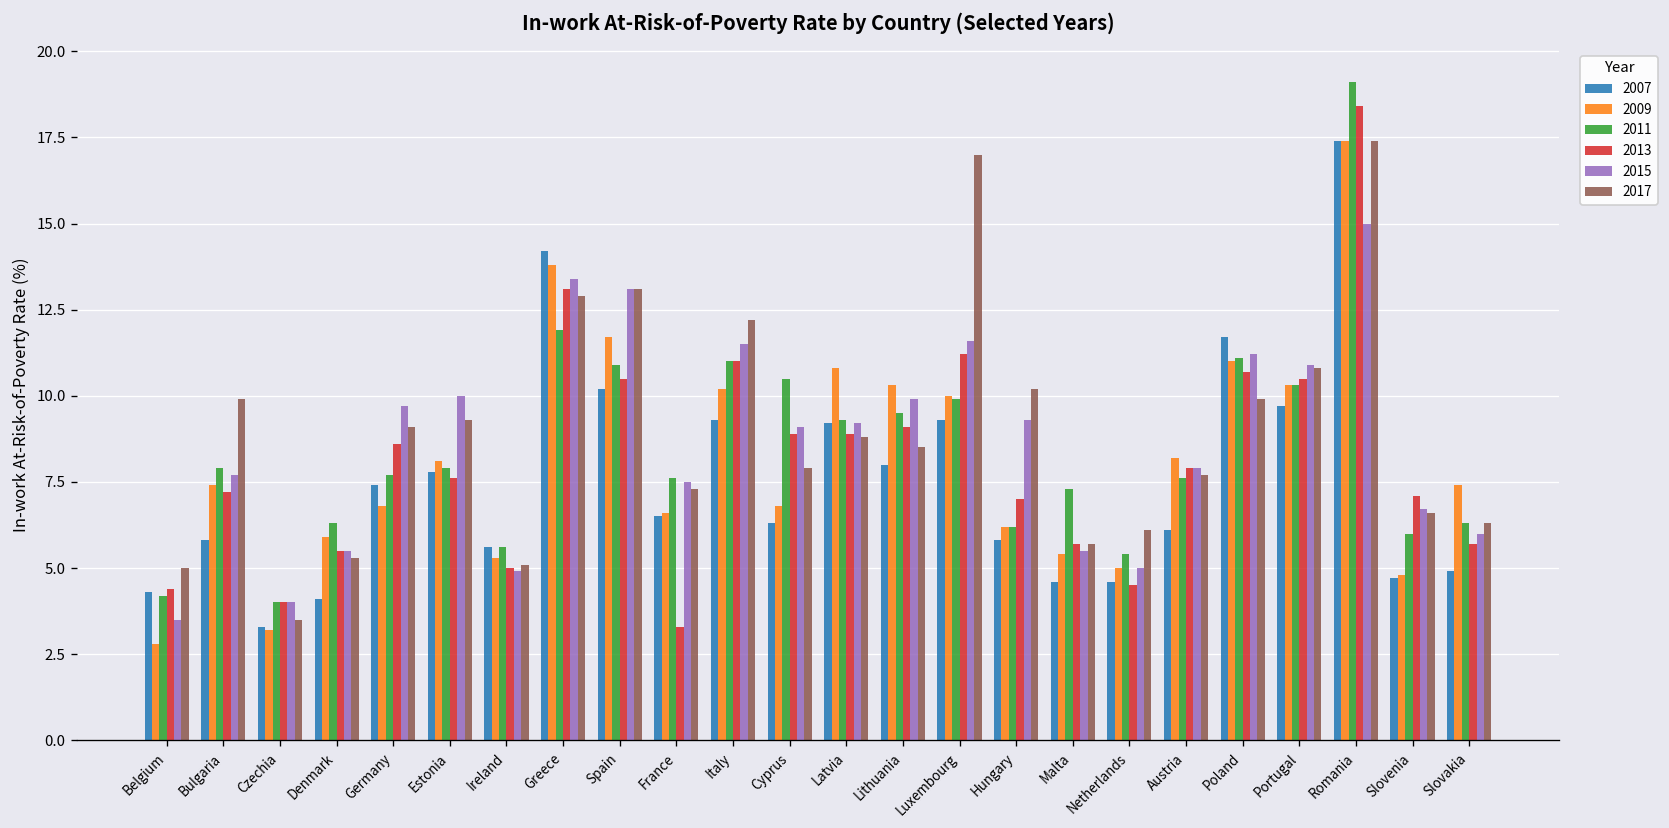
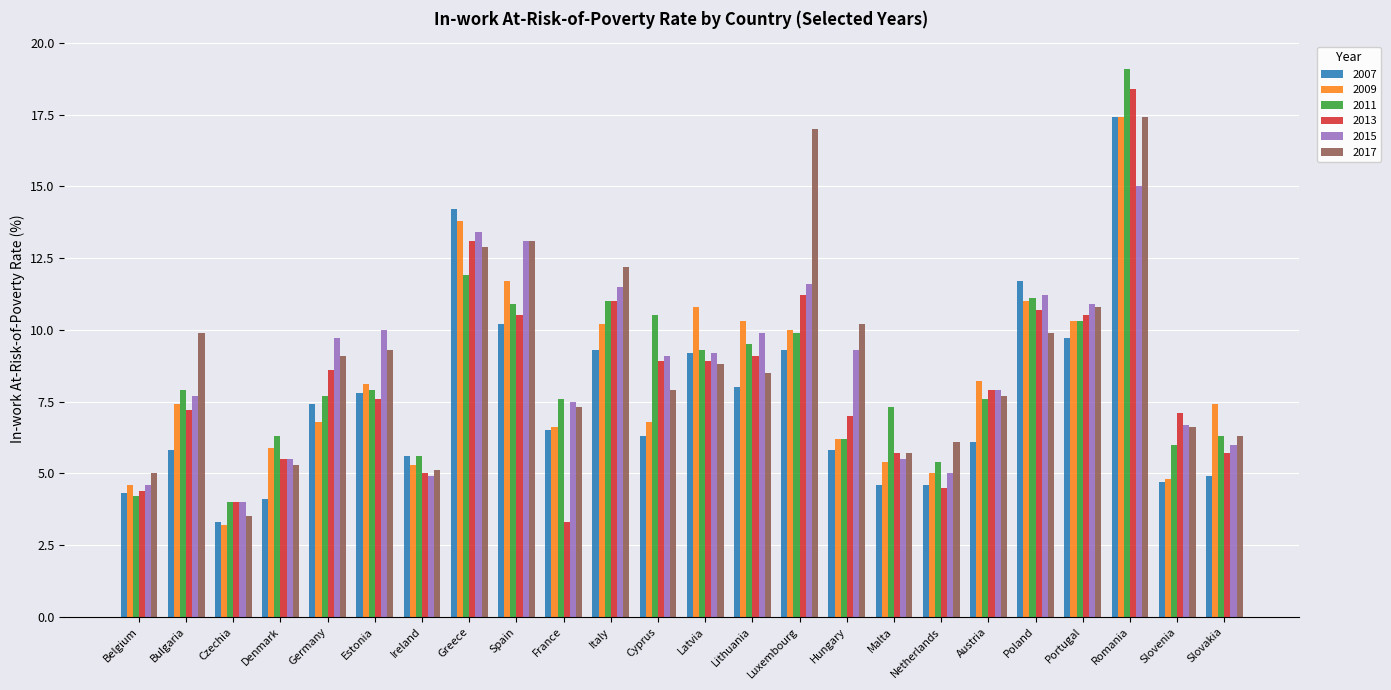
  {
    "2007": {
      "Belgium": 4.3,
      "Bulgaria": 5.8,
      "Czechia": 3.3,
      "Denmark": 4.1,
      "Germany": 7.4,
      "Estonia": 7.8,
      "Ireland": 5.6,
      "Greece": 14.2,
      "Spain": 10.2,
      "France": 6.5,
      "Italy": 9.3,
      "Cyprus": 6.3,
      "Latvia": 9.2,
      "Lithuania": 8.0,
      "Luxembourg": 9.3,
      "Hungary": 5.8,
      "Malta": 4.6,
      "Netherlands": 4.6,
      "Austria": 6.1,
      "Poland": 11.7,
      "Portugal": 9.7,
      "Romania": 17.4,
      "Slovenia": 4.7,
      "Slovakia": 4.9
    },
    "2009": {
-     "Belgium": 2.8,
+     "Belgium": 4.6,
      "Bulgaria": 7.4,
      "Czechia": 3.2,
      "Denmark": 5.9,
      "Germany": 6.8,
      "Estonia": 8.1,
      "Ireland": 5.3,
      "Greece": 13.8,
      "Spain": 11.7,
      "France": 6.6,
      "Italy": 10.2,
      "Cyprus": 6.8,
      "Latvia": 10.8,
      "Lithuania": 10.3,
      "Luxembourg": 10.0,
      "Hungary": 6.2,
      "Malta": 5.4,
      "Netherlands": 5.0,
      "Austria": 8.2,
      "Poland": 11.0,
      "Portugal": 10.3,
      "Romania": 17.4,
      "Slovenia": 4.8,
      "Slovakia": 7.4
    },
    "2011": {
      "Belgium": 4.2,
      "Bulgaria": 7.9,
      "Czechia": 4.0,
      "Denmark": 6.3,
      "Germany": 7.7,
      "Estonia": 7.9,
      "Ireland": 5.6,
      "Greece": 11.9,
      "Spain": 10.9,
      "France": 7.6,
      "Italy": 11.0,
      "Cyprus": 10.5,
      "Latvia": 9.3,
      "Lithuania": 9.5,
      "Luxembourg": 9.9,
      "Hungary": 6.2,
      "Malta": 7.3,
      "Netherlands": 5.4,
      "Austria": 7.6,
      "Poland": 11.1,
      "Portugal": 10.3,
      "Romania": 19.1,
      "Slovenia": 6.0,
      "Slovakia": 6.3
    },
    "2013": {
      "Belgium": 4.4,
      "Bulgaria": 7.2,
      "Czechia": 4.0,
      "Denmark": 5.5,
      "Germany": 8.6,
      "Estonia": 7.6,
      "Ireland": 5.0,
      "Greece": 13.1,
      "Spain": 10.5,
      "France": 3.3,
      "Italy": 11.0,
      "Cyprus": 8.9,
      "Latvia": 8.9,
      "Lithuania": 9.1,
      "Luxembourg": 11.2,
      "Hungary": 7.0,
      "Malta": 5.7,
      "Netherlands": 4.5,
      "Austria": 7.9,
      "Poland": 10.7,
      "Portugal": 10.5,
      "Romania": 18.4,
      "Slovenia": 7.1,
      "Slovakia": 5.7
    },
    "2015": {
-     "Belgium": 3.5,
+     "Belgium": 4.6,
      "Bulgaria": 7.7,
      "Czechia": 4.0,
      "Denmark": 5.5,
      "Germany": 9.7,
      "Estonia": 10.0,
      "Ireland": 4.9,
      "Greece": 13.4,
      "Spain": 13.1,
      "France": 7.5,
      "Italy": 11.5,
      "Cyprus": 9.1,
      "Latvia": 9.2,
      "Lithuania": 9.9,
      "Luxembourg": 11.6,
      "Hungary": 9.3,
      "Malta": 5.5,
      "Netherlands": 5.0,
      "Austria": 7.9,
      "Poland": 11.2,
      "Portugal": 10.9,
      "Romania": 15.0,
      "Slovenia": 6.7,
      "Slovakia": 6.0
    },
    "2017": {
      "Belgium": 5.0,
      "Bulgaria": 9.9,
      "Czechia": 3.5,
      "Denmark": 5.3,
      "Germany": 9.1,
      "Estonia": 9.3,
      "Ireland": 5.1,
      "Greece": 12.9,
      "Spain": 13.1,
      "France": 7.3,
      "Italy": 12.2,
      "Cyprus": 7.9,
      "Latvia": 8.8,
      "Lithuania": 8.5,
      "Luxembourg": 17.0,
      "Hungary": 10.2,
      "Malta": 5.7,
      "Netherlands": 6.1,
      "Austria": 7.7,
      "Poland": 9.9,
      "Portugal": 10.8,
      "Romania": 17.4,
      "Slovenia": 6.6,
      "Slovakia": 6.3
    }
  }
